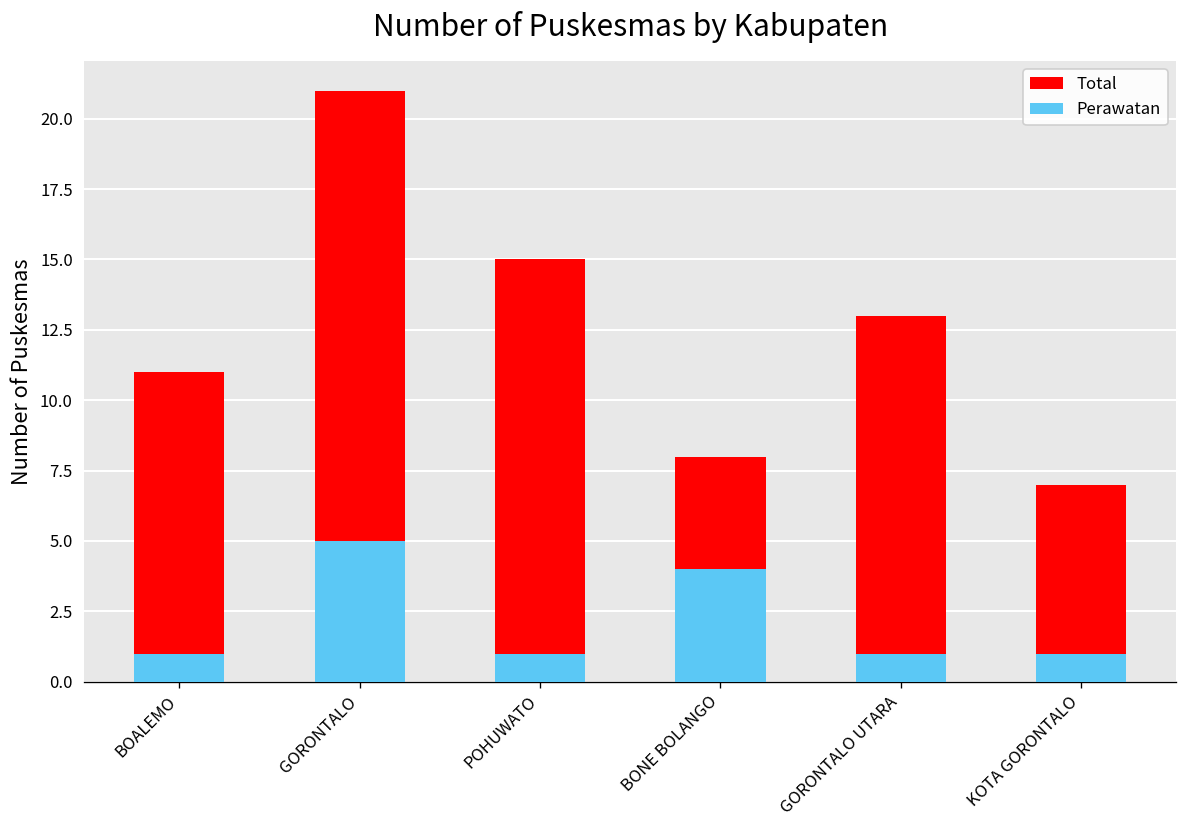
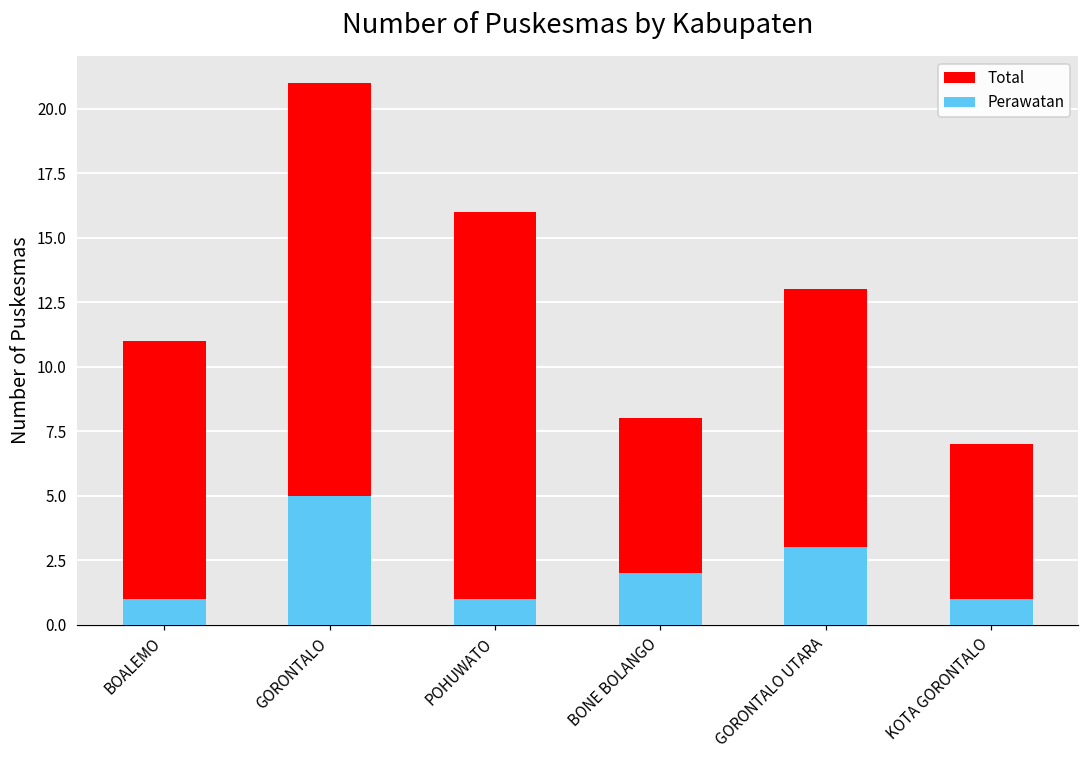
  {
    "Total": {
      "BOALEMO": 11,
      "GORONTALO": 21,
-     "POHUWATO": 15,
+     "POHUWATO": 16,
      "BONE BOLANGO": 8,
      "GORONTALO UTARA": 13,
      "KOTA GORONTALO": 7
    },
    "Perawatan": {
-     "BONE BOLANGO": 4,
-     "GORONTALO UTARA": 1
+     "BONE BOLANGO": 2,
+     "GORONTALO UTARA": 3
    }
  }
